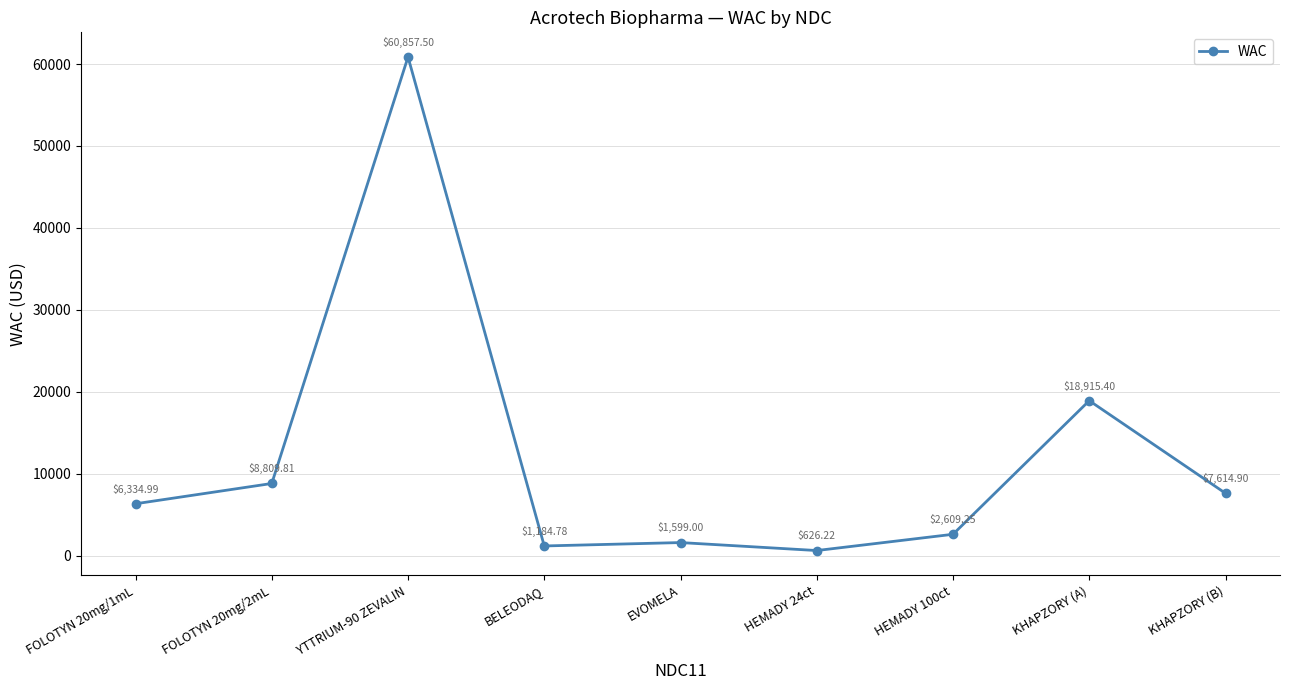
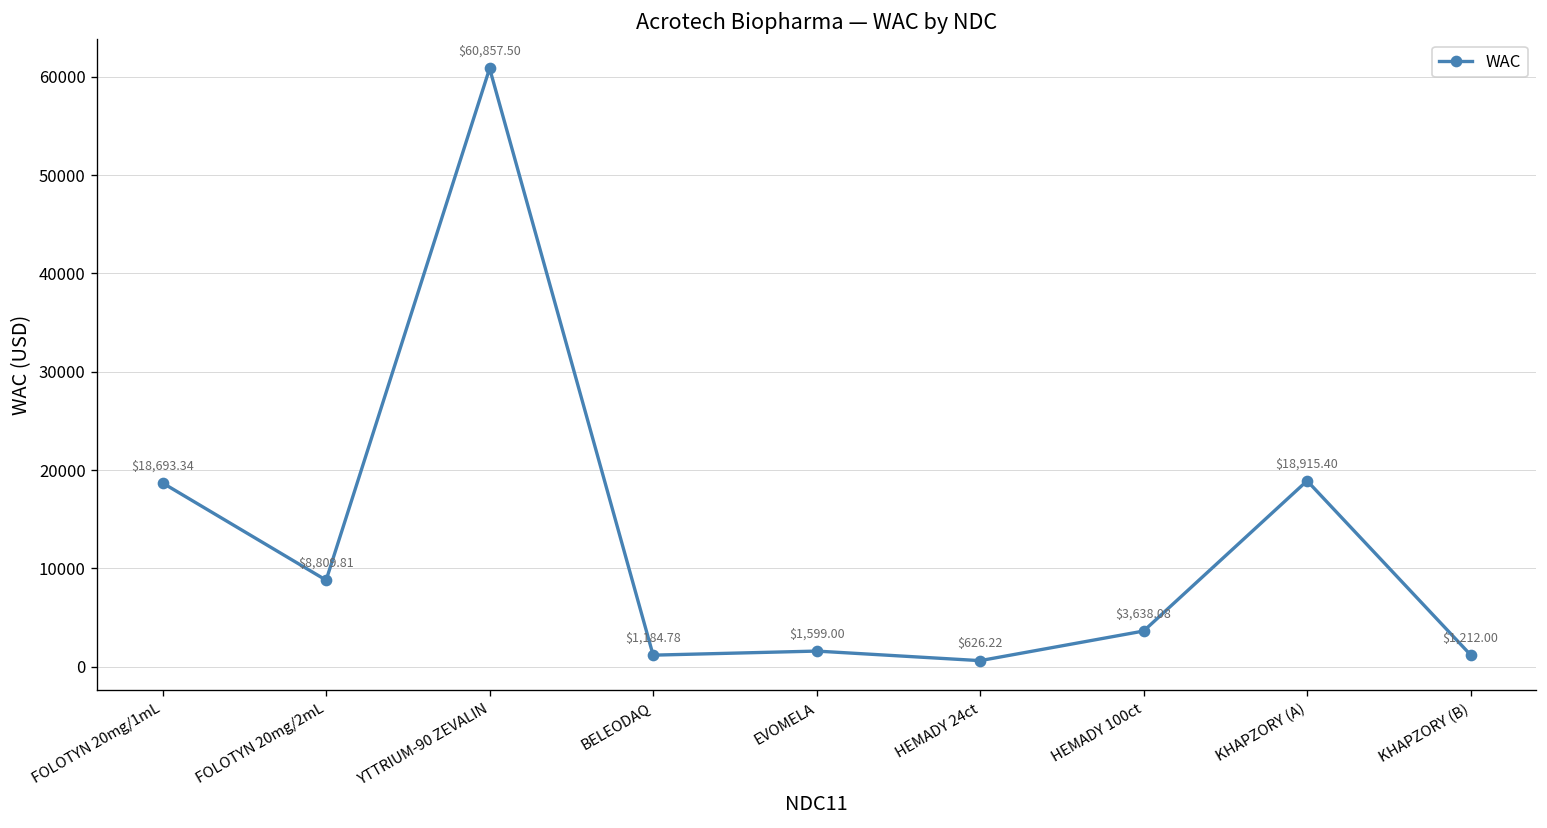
  {
-   "FOLOTYN 20mg/1mL": "$6,334.99",
+   "FOLOTYN 20mg/1mL": "$18,693.34",
    "FOLOTYN 20mg/2mL": "$8,809.81",
    "YTTRIUM-90 ZEVALIN": "$60,857.50",
    "BELEODAQ": "$1,184.78",
    "EVOMELA": "$1,599.00",
    "HEMADY 24ct": "$626.22",
-   "HEMADY 100ct": "$2,609.25",
+   "HEMADY 100ct": "$3,638.08",
    "KHAPZORY (A)": "$18,915.40",
-   "KHAPZORY (B)": "$7,614.90"
+   "KHAPZORY (B)": "$1,212.00"
  }
